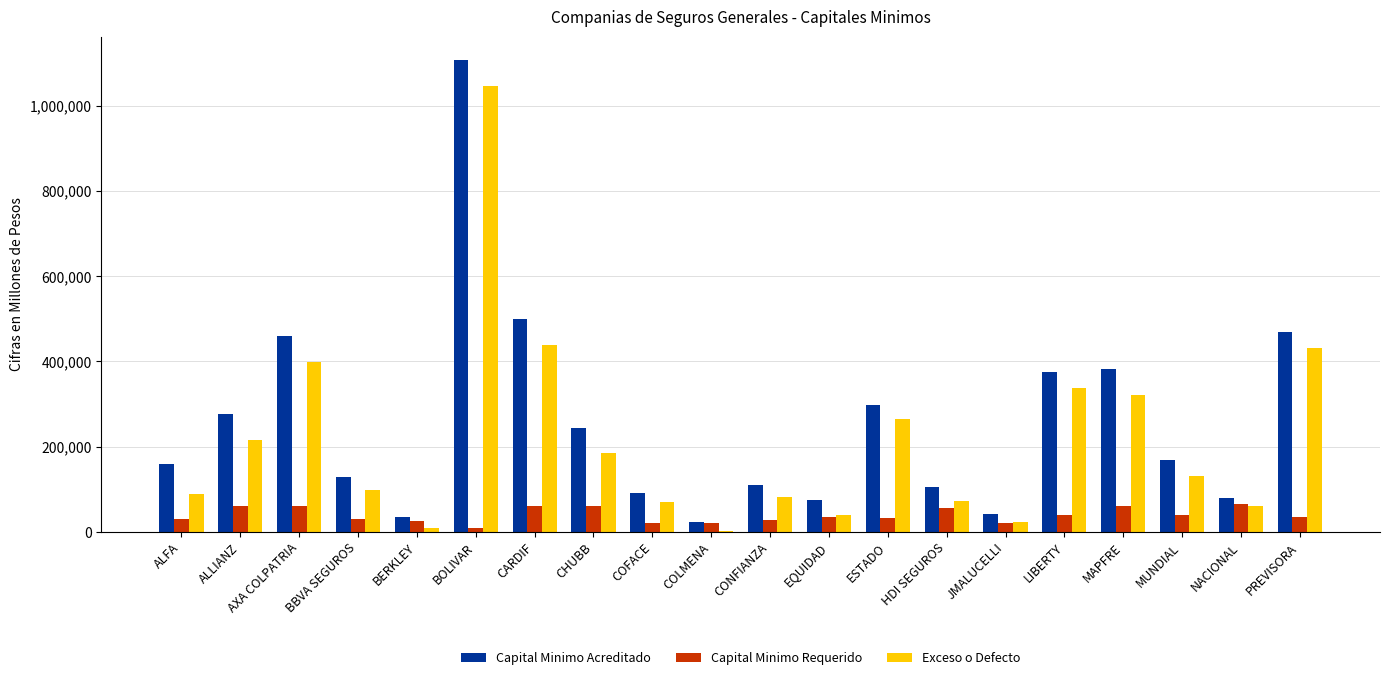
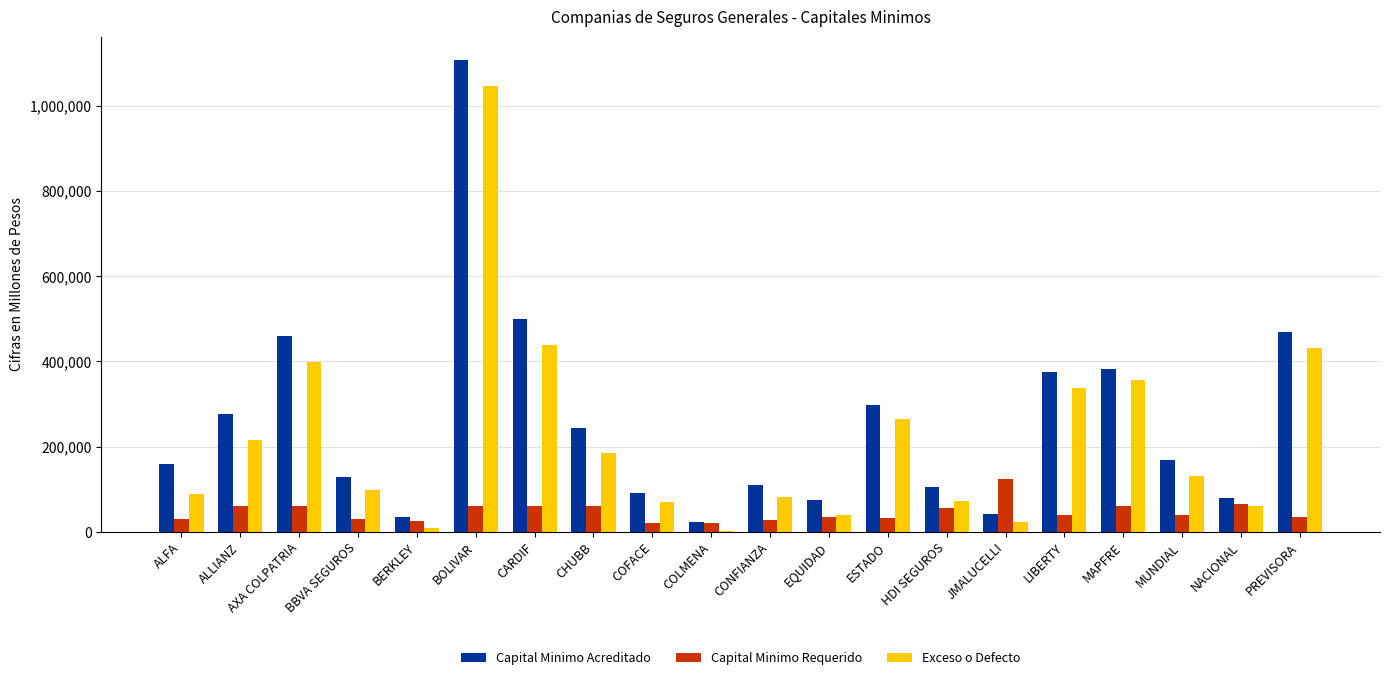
  {
    "Capital Minimo Acreditado": {
      "ALFA": "160,000",
      "ALLIANZ": "280,000",
      "AXA COLPATRIA": "460,000",
      "BBVA SEGUROS": "130,000",
      "BERKLEY": "40,000",
      "BOLIVAR": "1,110,000",
      "CARDIF": "500,000",
      "CHUBB": "240,000",
      "COFACE": "90,000",
      "COLMENA": "20,000",
      "CONFIANZA": "110,000",
      "EQUIDAD": "70,000",
      "ESTADO": "300,000",
      "HDI SEGUROS": "110,000",
      "JMALUCELLI": "40,000",
      "LIBERTY": "380,000",
      "MAPFRE": "380,000",
      "MUNDIAL": "170,000",
      "NACIONAL": "80,000",
      "PREVISORA": "470,000"
    },
    "Capital Minimo Requerido": {
      "ALFA": "30,000",
      "ALLIANZ": "60,000",
      "AXA COLPATRIA": "60,000",
      "BBVA SEGUROS": "30,000",
      "BERKLEY": "20,000",
-     "BOLIVAR": "10,000",
+     "BOLIVAR": "60,000",
      "CARDIF": "60,000",
      "CHUBB": "60,000",
      "COFACE": "20,000",
      "COLMENA": "20,000",
      "CONFIANZA": "30,000",
      "EQUIDAD": "40,000",
      "ESTADO": "30,000",
      "HDI SEGUROS": "60,000",
-     "JMALUCELLI": "20,000",
+     "JMALUCELLI": "120,000",
      "LIBERTY": "40,000",
      "MAPFRE": "60,000",
      "MUNDIAL": "40,000",
      "NACIONAL": "70,000",
      "PREVISORA": "40,000"
    },
    "Exceso o Defecto": {
      "ALFA": "90,000",
      "ALLIANZ": "220,000",
      "AXA COLPATRIA": "400,000",
      "BBVA SEGUROS": "100,000",
      "BERKLEY": "10,000",
      "BOLIVAR": "1,050,000",
      "CARDIF": "440,000",
      "CHUBB": "180,000",
      "COFACE": "70,000",
      "CONFIANZA": "80,000",
      "EQUIDAD": "40,000",
      "ESTADO": "260,000",
      "HDI SEGUROS": "70,000",
      "JMALUCELLI": "20,000",
      "LIBERTY": "340,000",
-     "MAPFRE": "320,000",
+     "MAPFRE": "360,000",
      "MUNDIAL": "130,000",
      "NACIONAL": "60,000",
      "PREVISORA": "430,000"
    }
  }
